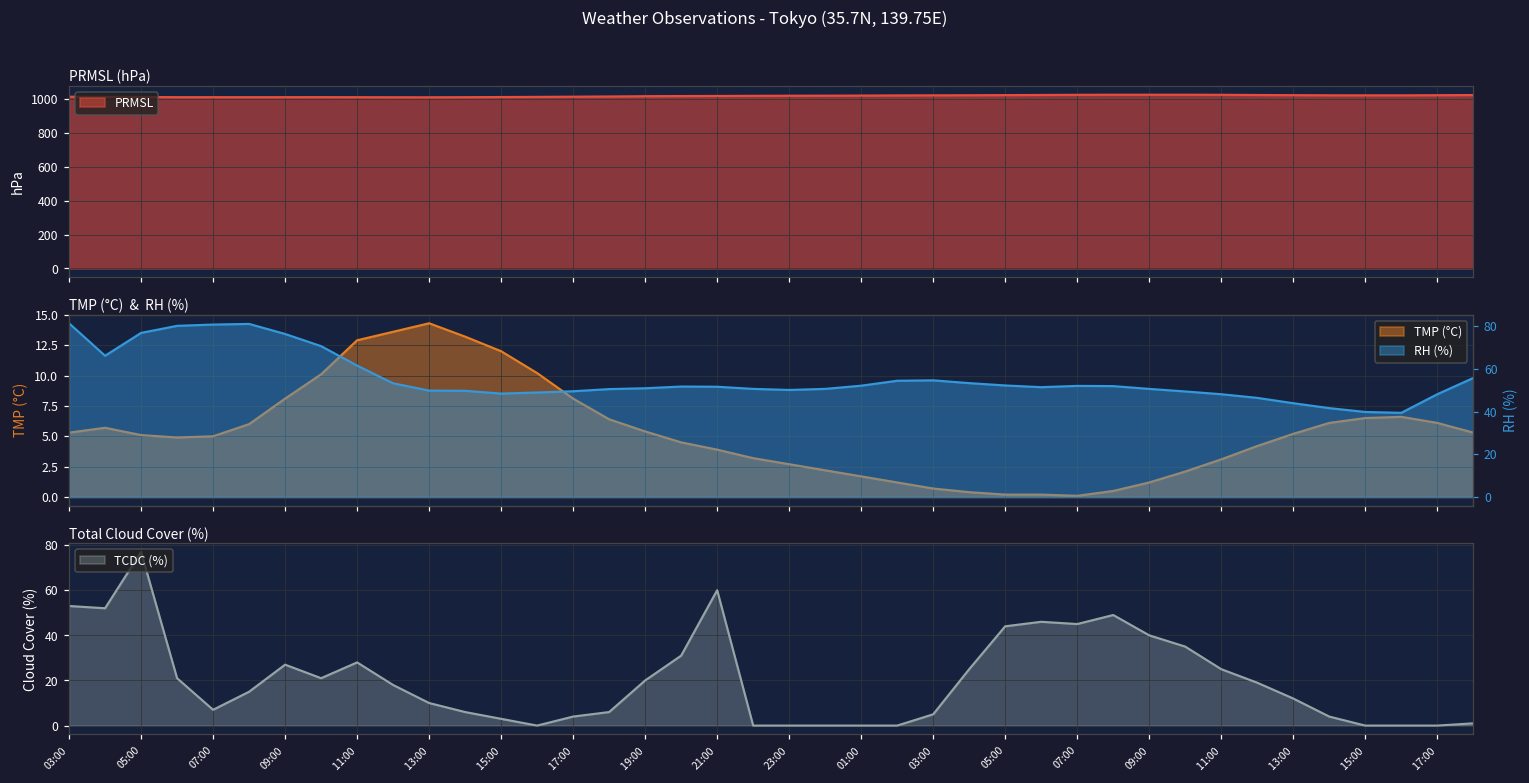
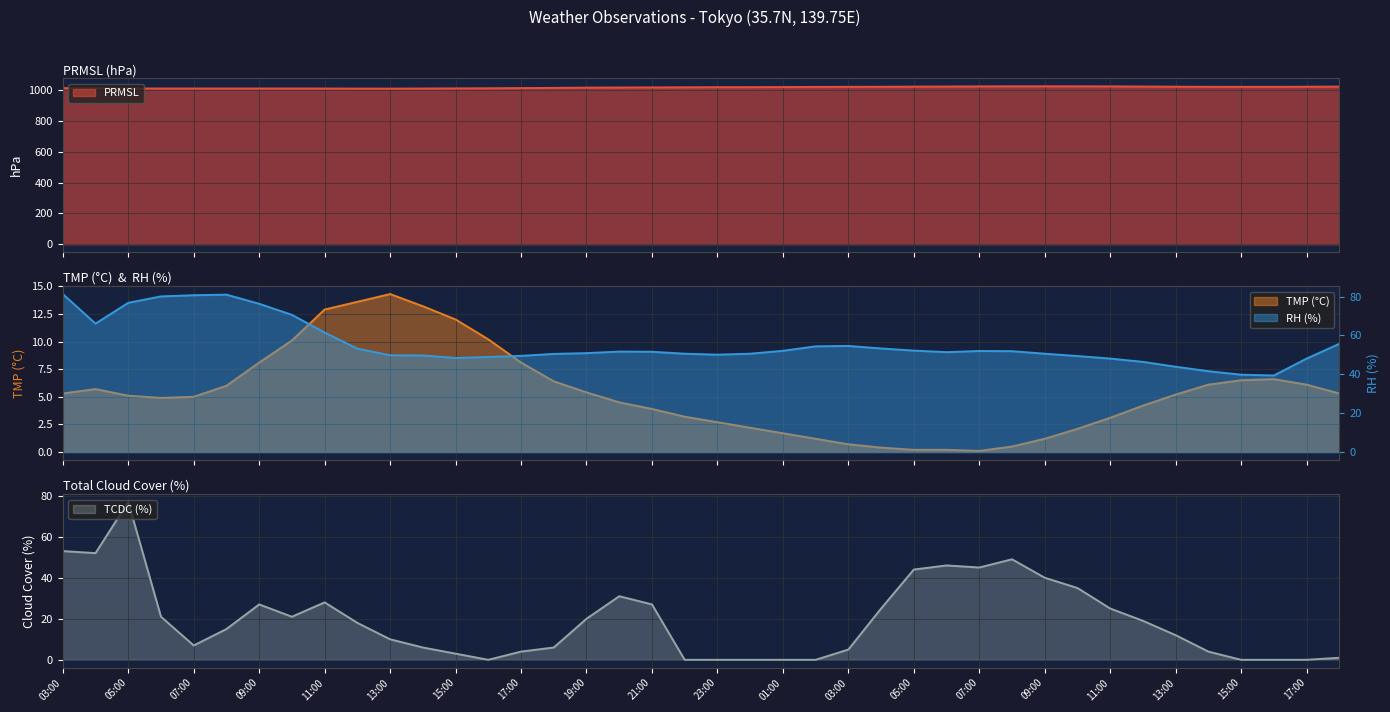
  {
    "Total Cloud Cover (%)": {
      "19:00": 20,
-     "21:00": 60,
+     "21:00": 27,
      "23:00": 0,
      "01:00": 0
    }
  }
